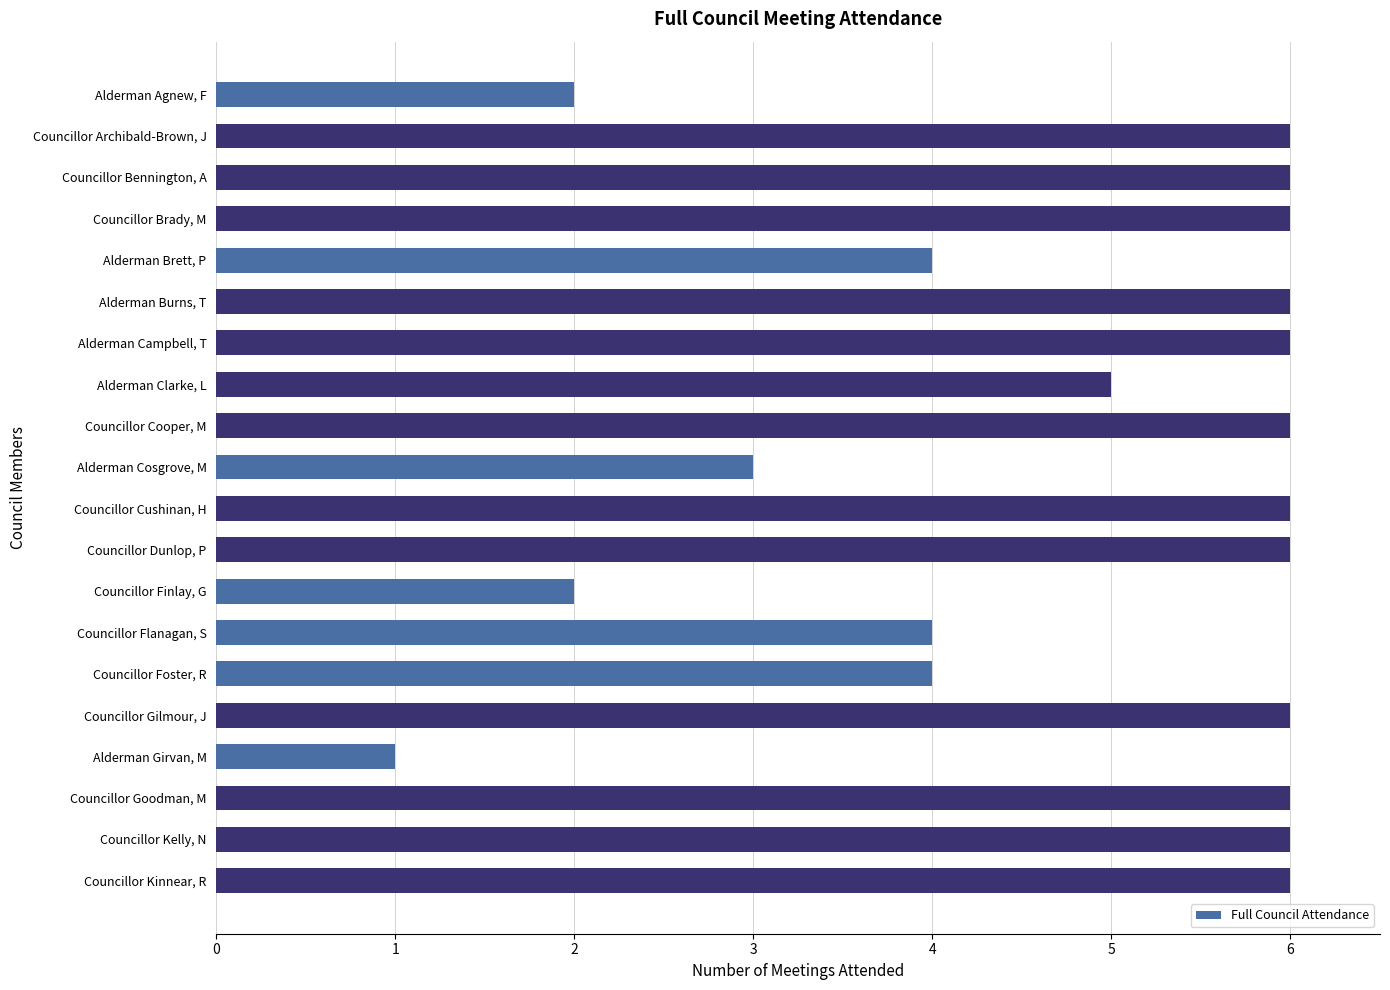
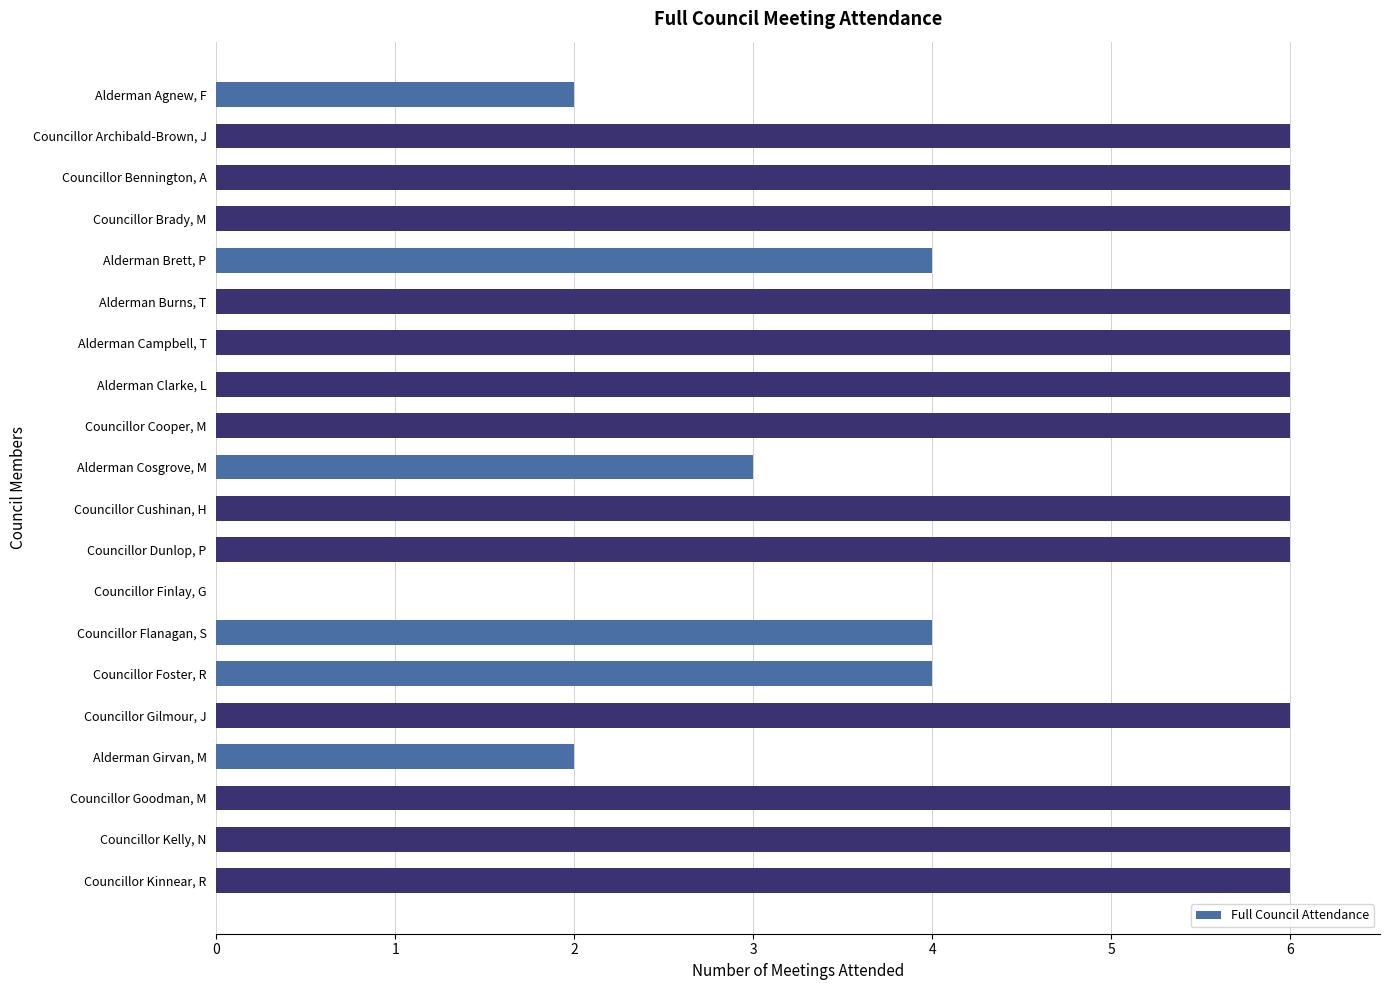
  {
    "Alderman Agnew, F": 2,
    "Councillor Archibald-Brown, J": 6,
    "Councillor Bennington, A": 6,
    "Councillor Brady, M": 6,
    "Alderman Brett, P": 4,
    "Alderman Burns, T": 6,
    "Alderman Campbell, T": 6,
-   "Alderman Clarke, L": 5,
+   "Alderman Clarke, L": 6,
    "Councillor Cooper, M": 6,
    "Alderman Cosgrove, M": 3,
    "Councillor Cushinan, H": 6,
    "Councillor Dunlop, P": 6,
-   "Councillor Finlay, G": 2,
+   "Councillor Finlay, G": 0,
    "Councillor Flanagan, S": 4,
    "Councillor Foster, R": 4,
    "Councillor Gilmour, J": 6,
-   "Alderman Girvan, M": 1,
+   "Alderman Girvan, M": 2,
    "Councillor Goodman, M": 6,
    "Councillor Kelly, N": 6,
    "Councillor Kinnear, R": 6
  }
